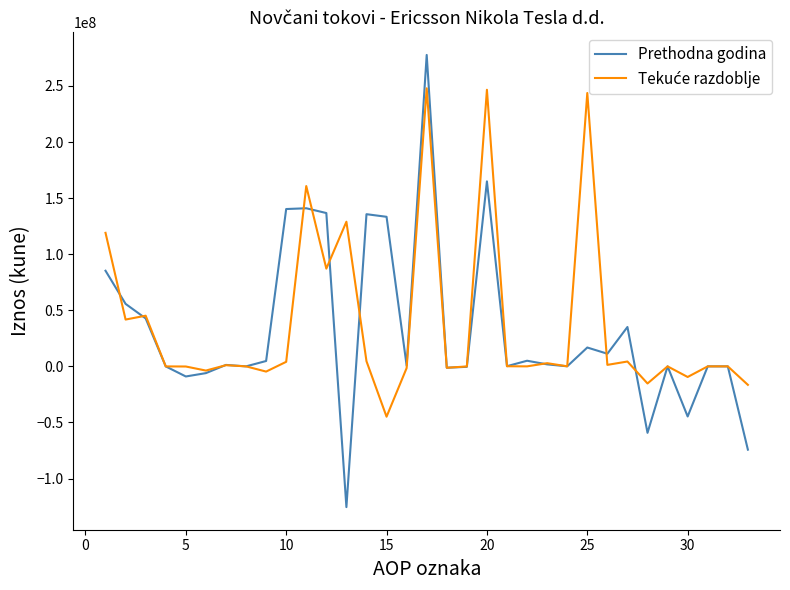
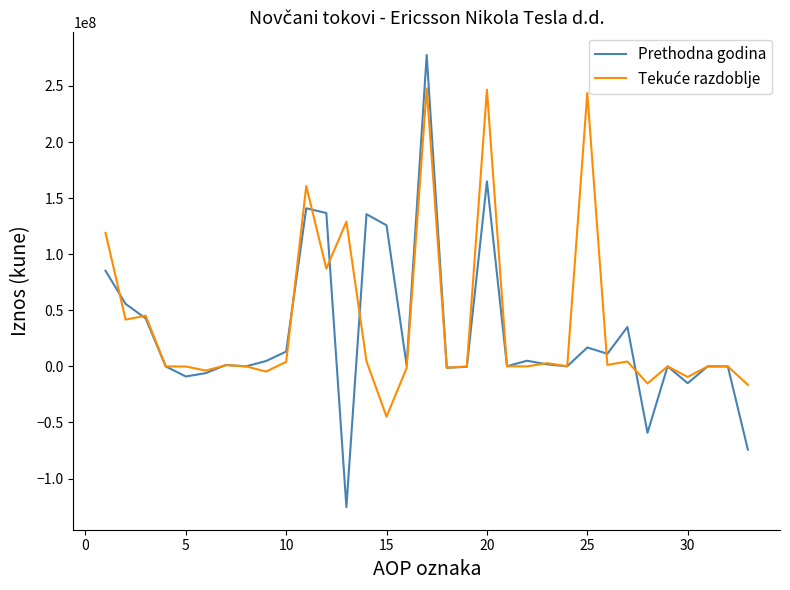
  {
    "Prethodna godina": {
      "5": -9000000,
-     "10": 140000000,
-     "15": 133000000,
+     "10": 13000000,
+     "15": 126000000,
      "20": 165000000,
      "25": 17000000,
-     "30": -45000000
+     "30": -15000000
    },
    "Tekuće razdoblje": {
      "5": 0,
      "10": 4000000,
      "15": -45000000,
      "20": 247000000,
      "25": 244000000,
      "30": -9000000
    }
  }
